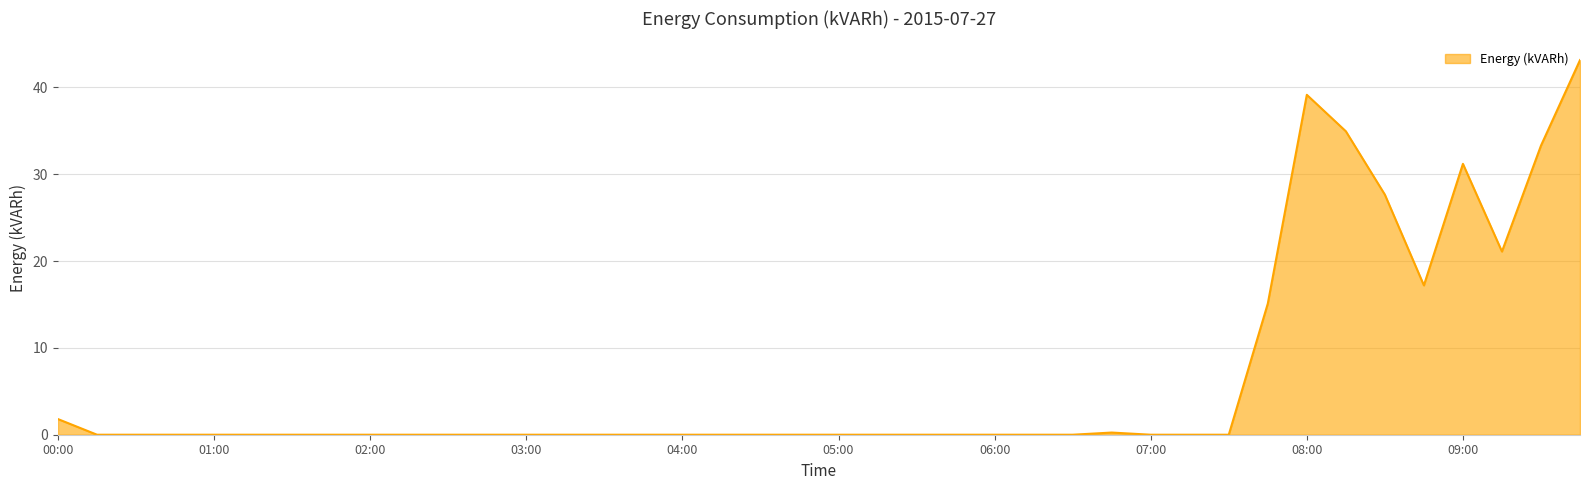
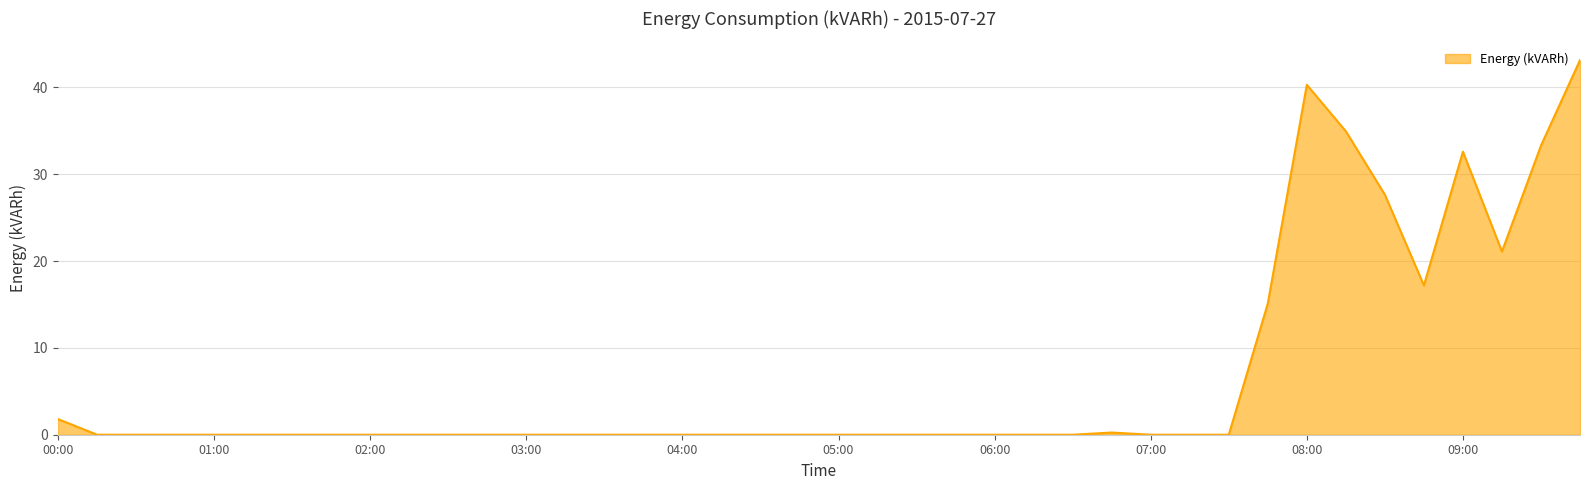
  {
    "00:00": 2,
    "01:00": 0,
    "02:00": 0,
    "03:00": 0,
    "04:00": 0,
    "05:00": 0,
    "06:00": 0,
    "07:00": 0,
-   "08:00": 39,
-   "09:00": 31
+   "08:00": 40,
+   "09:00": 33
  }
